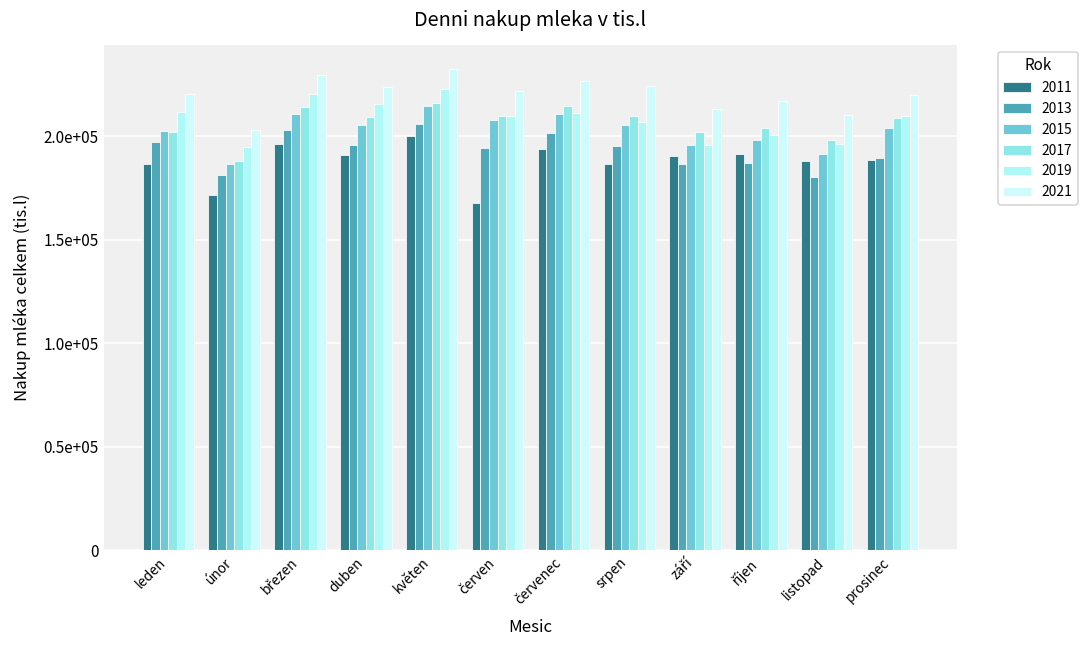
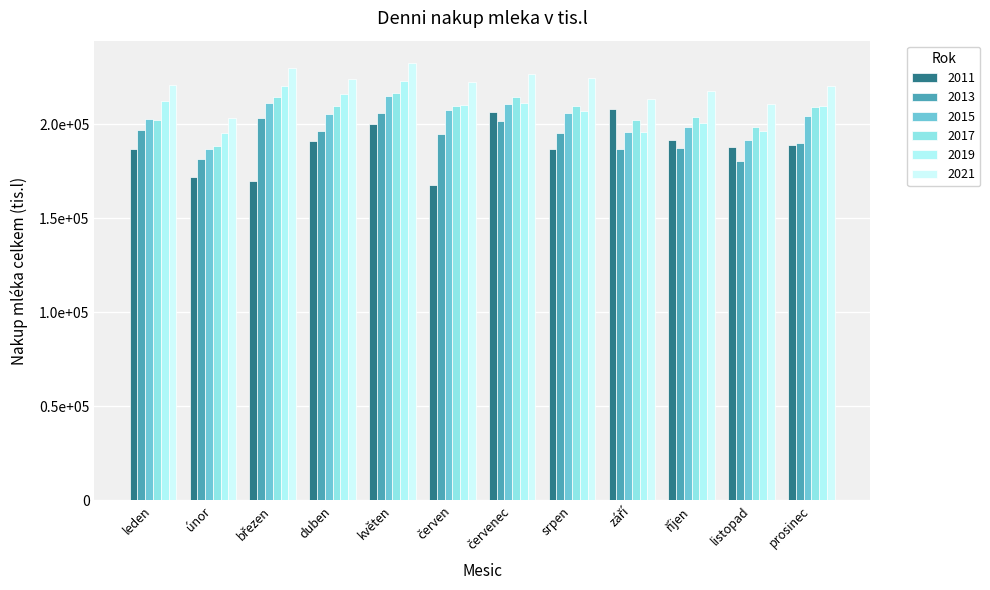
  {
    "2011": {
      "leden": 187000,
      "únor": 172000,
-     "březen": 196000,
+     "březen": 170000,
      "duben": 191000,
      "květen": 200000,
      "červen": 168000,
-     "červenec": 194000,
+     "červenec": 206000,
      "srpen": 186000,
-     "září": 190000,
+     "září": 208000,
      "říjen": 192000,
      "listopad": 188000,
      "prosinec": 189000
    }
  }
